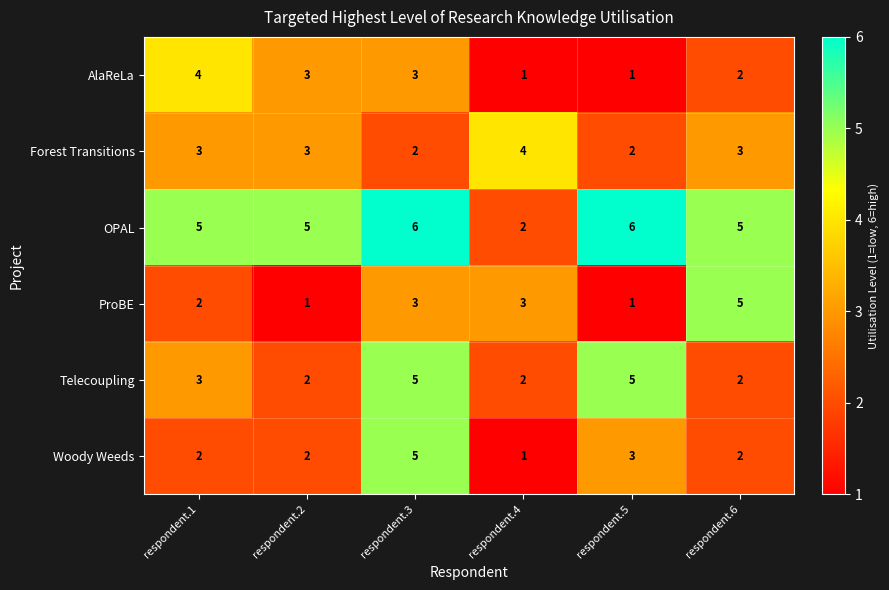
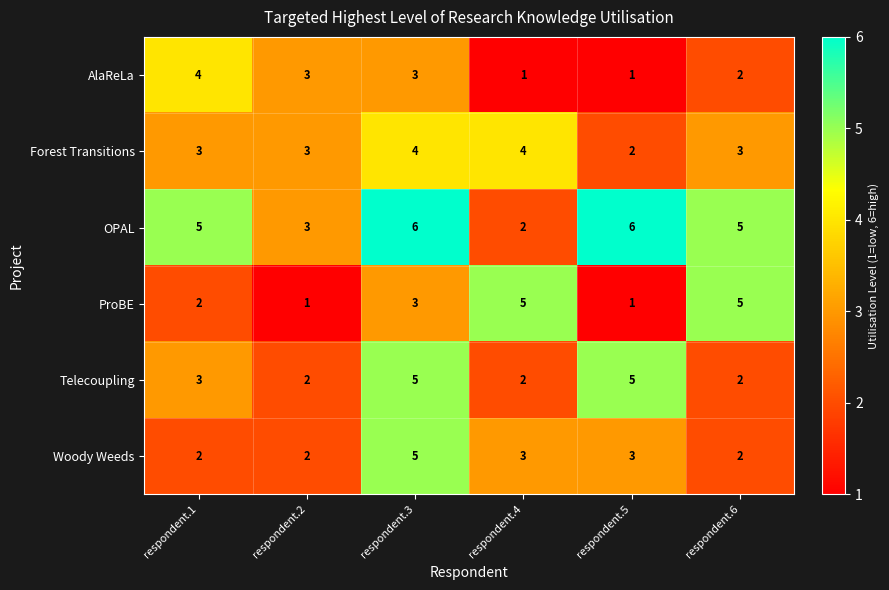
  {
    "AlaReLa": {
      "respondent.1": 4,
      "respondent.2": 3,
      "respondent.3": 3,
      "respondent.4": 1,
      "respondent.5": 1,
      "respondent.6": 2
    },
    "Forest Transitions": {
      "respondent.1": 3,
      "respondent.2": 3,
-     "respondent.3": 2,
+     "respondent.3": 4,
      "respondent.4": 4,
      "respondent.5": 2,
      "respondent.6": 3
    },
    "OPAL": {
      "respondent.1": 5,
-     "respondent.2": 5,
+     "respondent.2": 3,
      "respondent.3": 6,
      "respondent.4": 2,
      "respondent.5": 6,
      "respondent.6": 5
    },
    "ProBE": {
      "respondent.1": 2,
      "respondent.2": 1,
      "respondent.3": 3,
-     "respondent.4": 3,
+     "respondent.4": 5,
      "respondent.5": 1,
      "respondent.6": 5
    },
    "Telecoupling": {
      "respondent.1": 3,
      "respondent.2": 2,
      "respondent.3": 5,
      "respondent.4": 2,
      "respondent.5": 5,
      "respondent.6": 2
    },
    "Woody Weeds": {
      "respondent.1": 2,
      "respondent.2": 2,
      "respondent.3": 5,
-     "respondent.4": 1,
+     "respondent.4": 3,
      "respondent.5": 3,
      "respondent.6": 2
    }
  }
